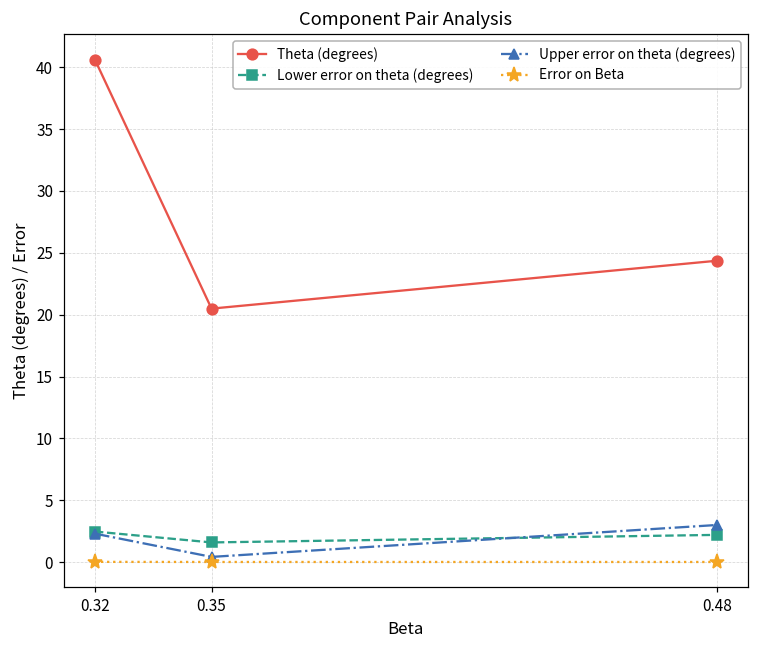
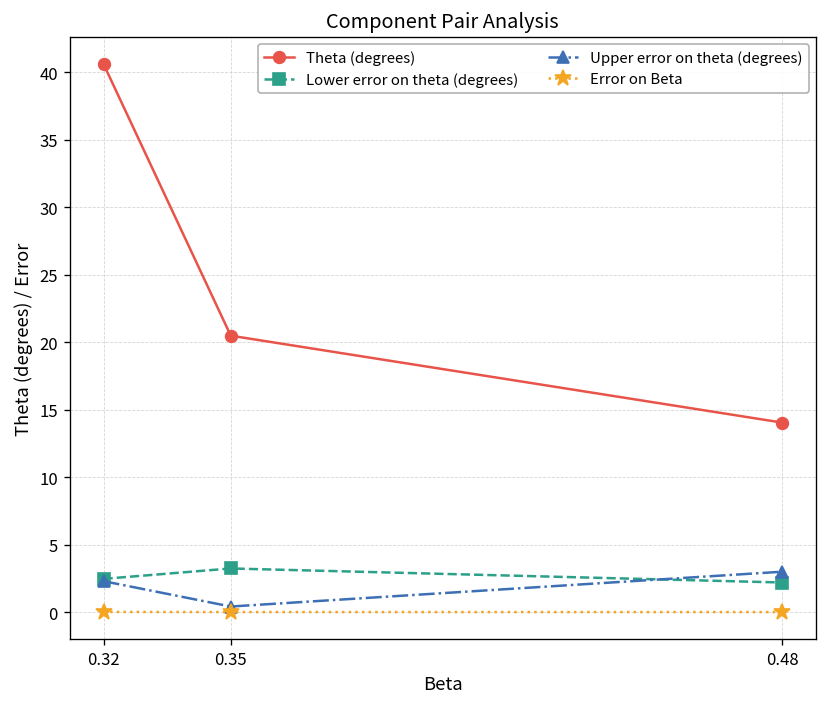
  {
    "Theta (degrees)": {
      "0.32": 40.6,
      "0.35": 20.5,
-     "0.48": 24.4
+     "0.48": 14.1
    },
    "Lower error on theta (degrees)": {
-     "0.35": 1.6,
+     "0.35": 3.2,
      "0.48": 2.2
    },
    "Upper error on theta (degrees)": {
      "0.35": 0.4,
      "0.48": 3.0
    },
    "Error on Beta": {
      "0.32": 0.0,
      "0.35": 0.0,
      "0.48": 0.0
    }
  }
